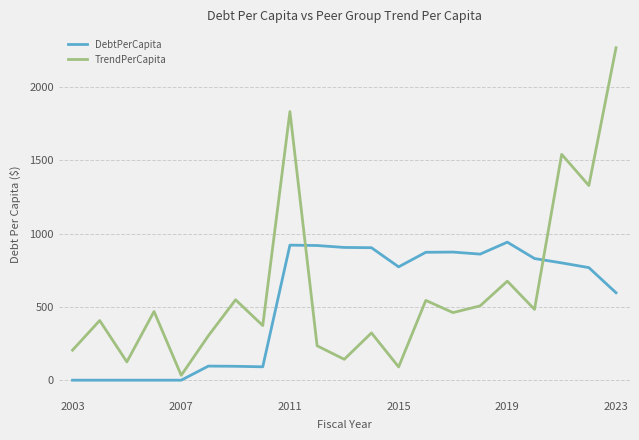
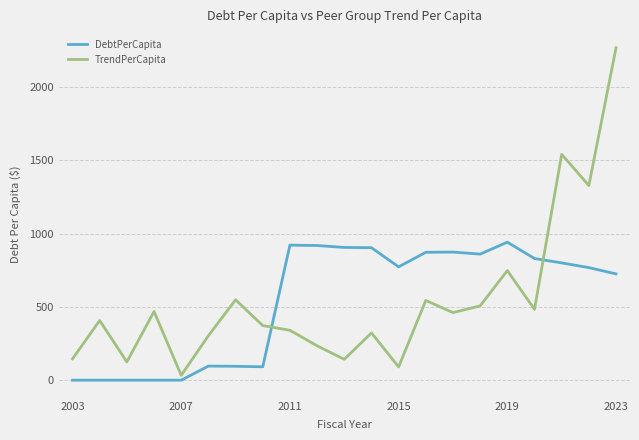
  {
    "DebtPerCapita": {
      "2003": 0,
      "2007": 0,
      "2011": 920,
      "2015": 770,
      "2019": 940,
-     "2023": 600
+     "2023": 720
    },
    "TrendPerCapita": {
-     "2003": 200,
+     "2003": 150,
      "2007": 30,
-     "2011": 1830,
+     "2011": 340,
      "2015": 90,
-     "2019": 680,
+     "2019": 750,
      "2023": 2270
    }
  }
